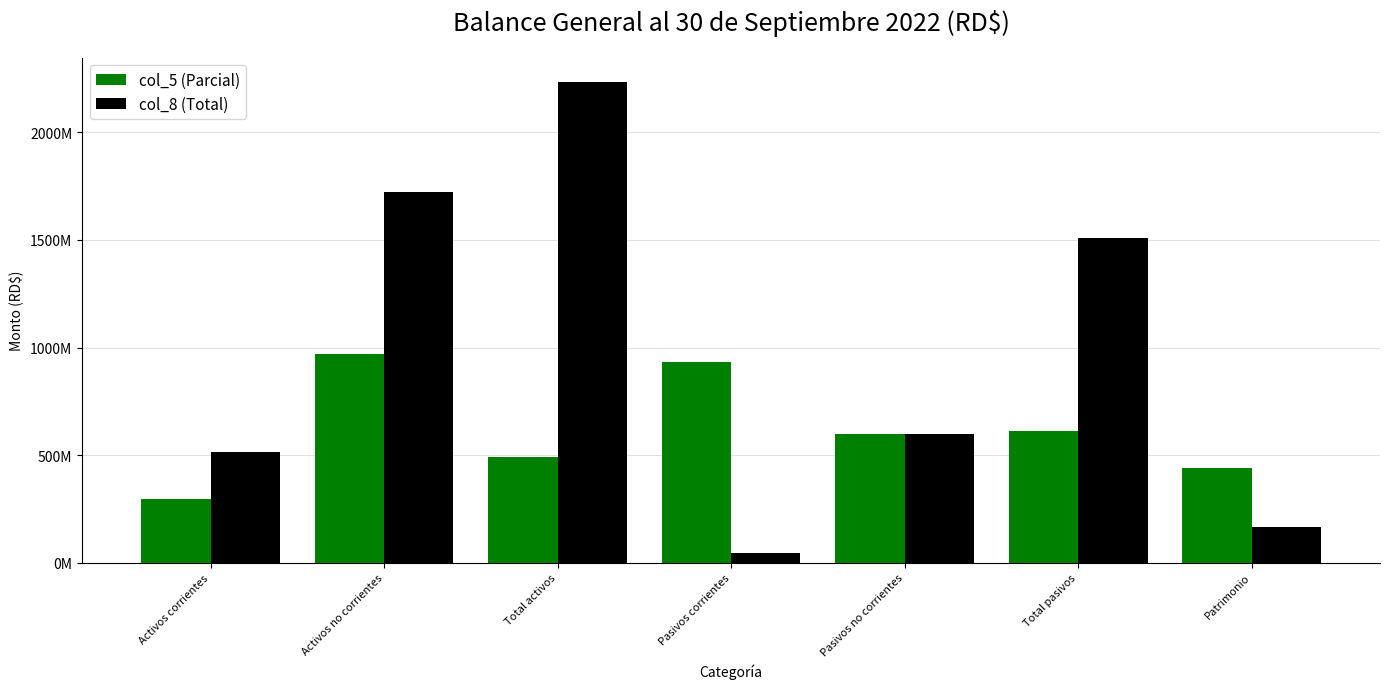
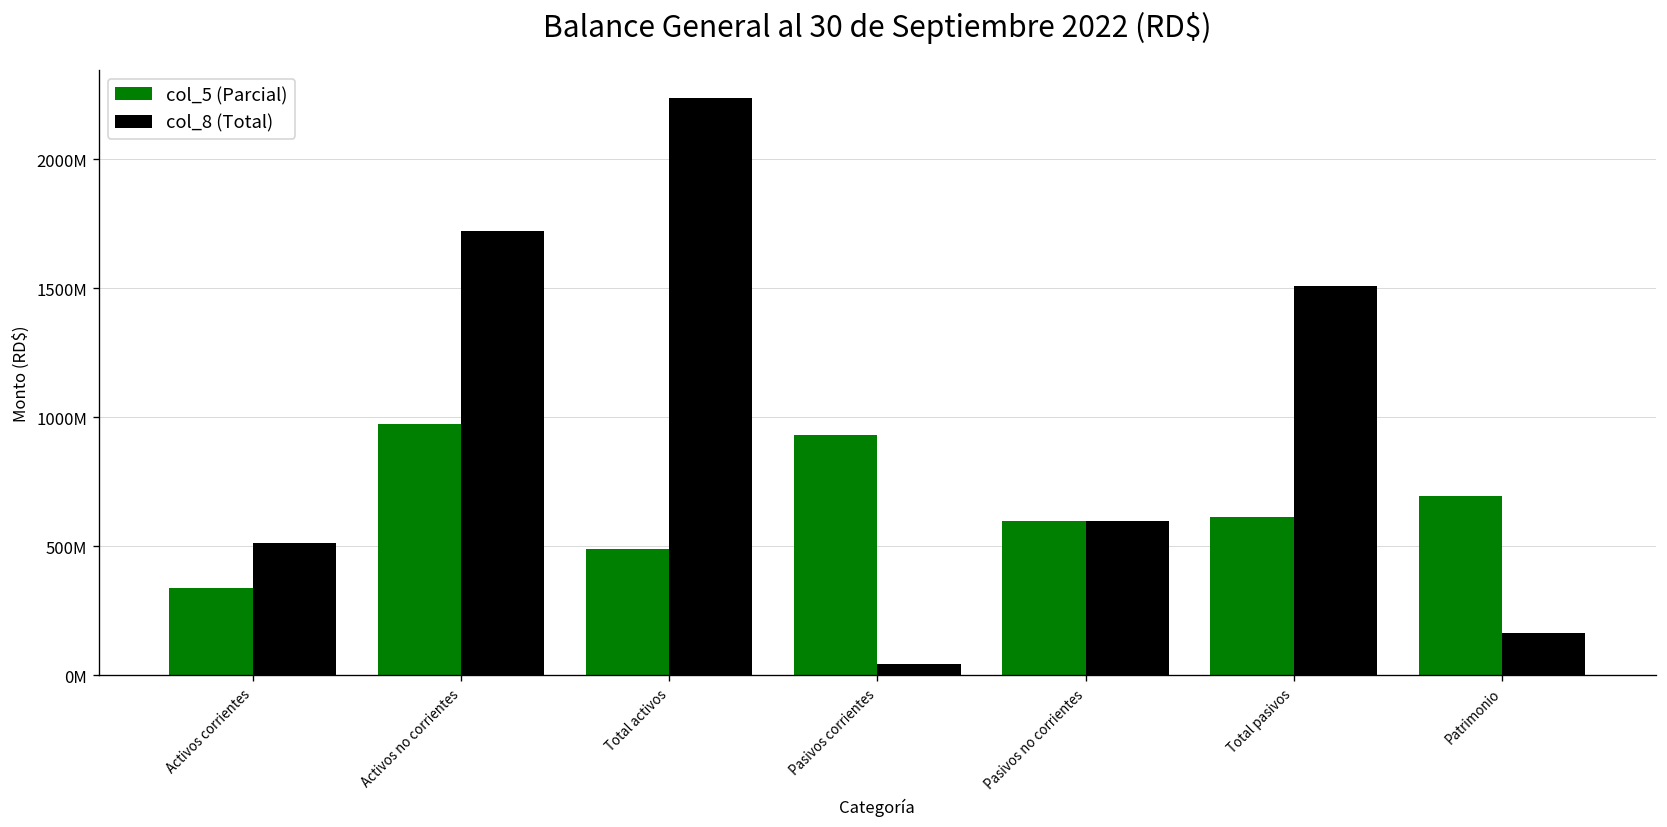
  {
    "col_5 (Parcial)": {
-     "Activos corrientes": 300000000,
+     "Activos corrientes": 340000000,
      "Activos no corrientes": 970000000,
      "Total activos": 490000000,
      "Pasivos corrientes": 930000000,
      "Pasivos no corrientes": 600000000,
      "Total pasivos": 610000000,
-     "Patrimonio": 440000000
+     "Patrimonio": 690000000
    },
    "col_8 (Total)": {
      "Activos corrientes": 510000000,
      "Activos no corrientes": 1720000000,
      "Total activos": 2240000000,
      "Pasivos corrientes": 40000000,
      "Pasivos no corrientes": 600000000,
      "Total pasivos": 1510000000,
      "Patrimonio": 160000000
    }
  }
